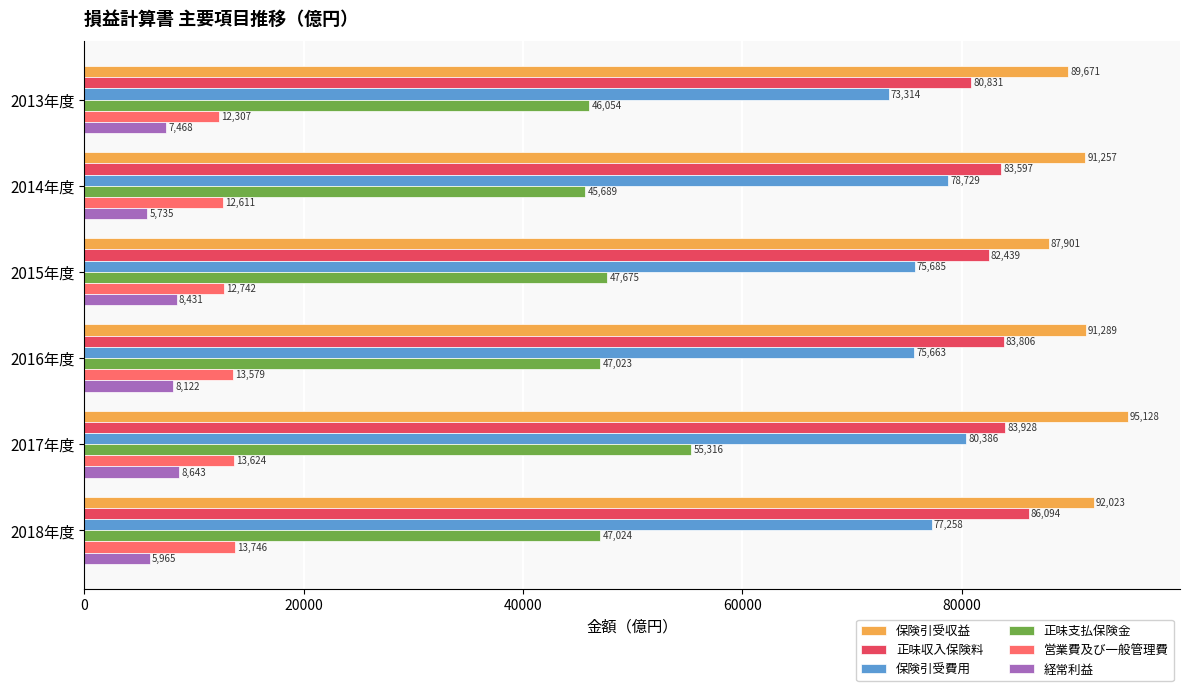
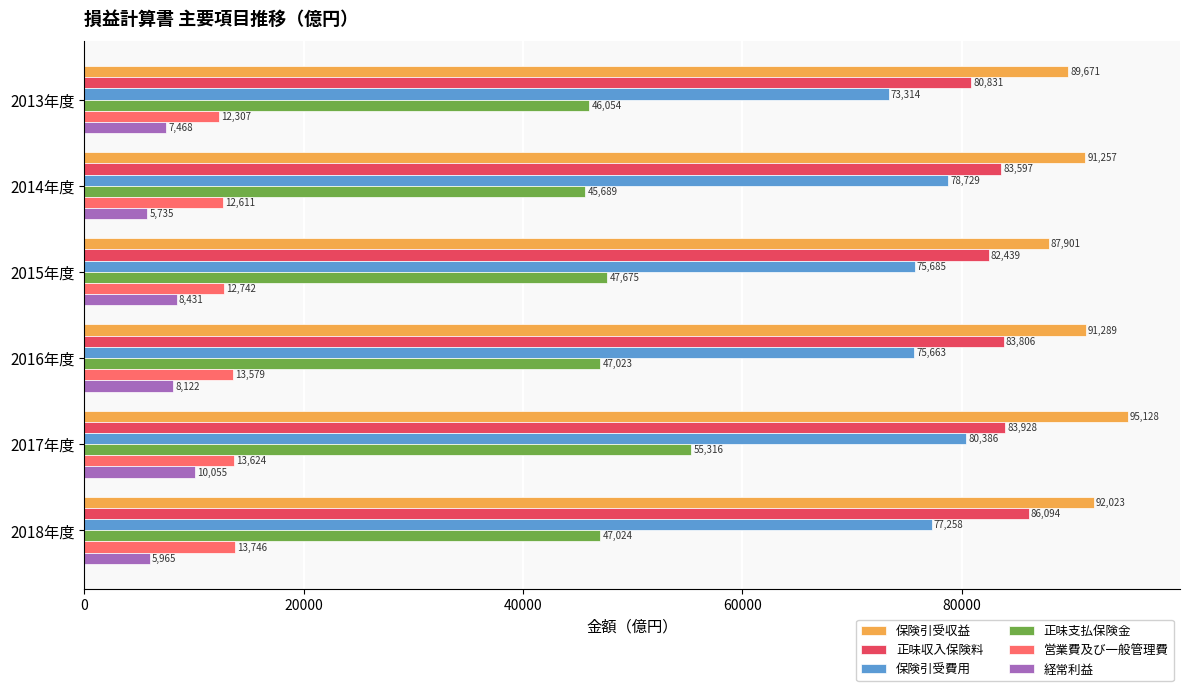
  {
    "保険引受収益": {
      "2013年度": "89,671",
      "2014年度": "91,257",
      "2015年度": "87,901",
      "2016年度": "91,289",
      "2017年度": "95,128",
      "2018年度": "92,023"
    },
    "保険引受費用": {
      "2013年度": "73,314",
      "2014年度": "78,729",
      "2015年度": "75,685",
      "2016年度": "75,663",
      "2017年度": "80,386",
      "2018年度": "77,258"
    },
    "正味支払保険金": {
      "2013年度": "46,054",
      "2014年度": "45,689",
      "2015年度": "47,675",
      "2016年度": "47,023",
      "2017年度": "55,316",
      "2018年度": "47,024"
    },
    "経常利益": {
      "2013年度": "7,468",
      "2014年度": "5,735",
      "2015年度": "8,431",
      "2016年度": "8,122",
-     "2017年度": "8,643",
+     "2017年度": "10,055",
      "2018年度": "5,965"
    }
  }
